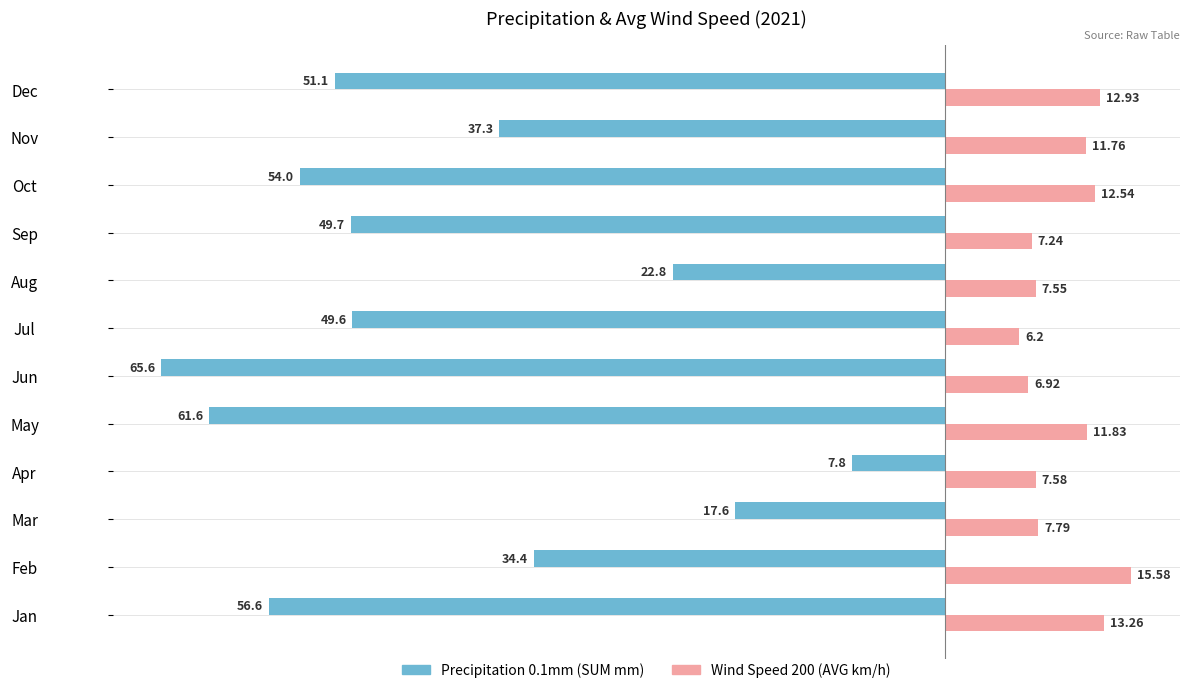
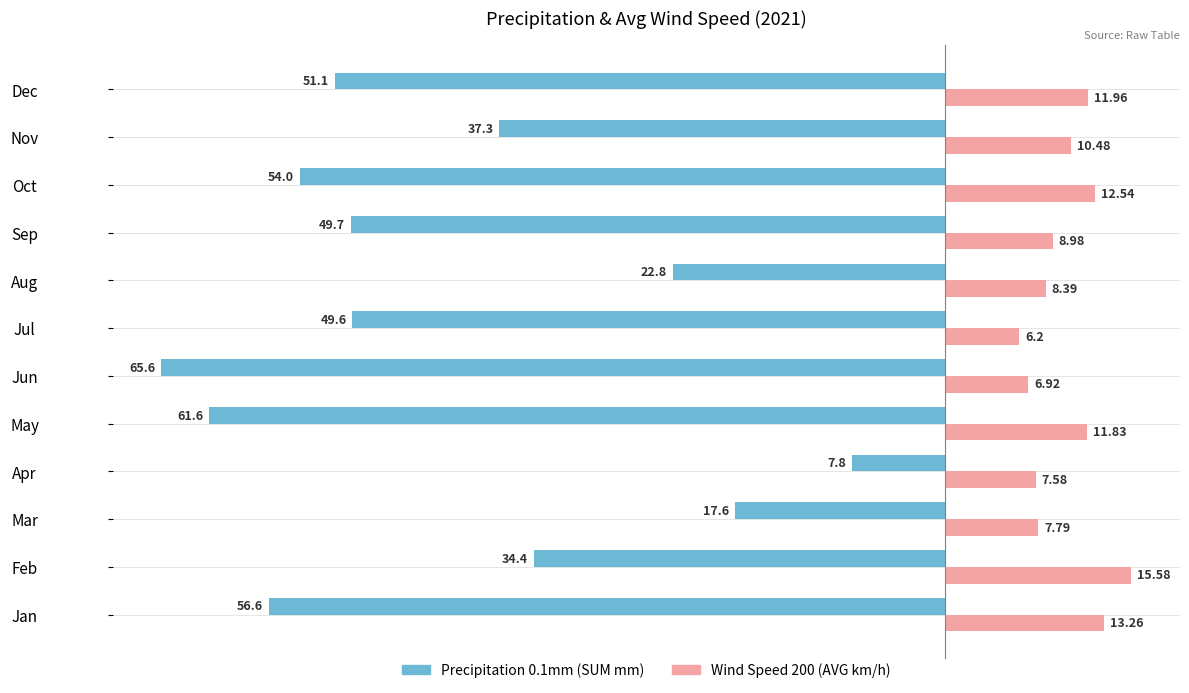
  {
    "Wind Speed 200 (AVG km/h)": {
-     "Dec": 12.93,
-     "Nov": 11.76,
+     "Dec": 11.96,
+     "Nov": 10.48,
      "Oct": 12.54,
-     "Sep": 7.24,
-     "Aug": 7.55,
+     "Sep": 8.98,
+     "Aug": 8.39,
      "Jul": 6.2,
      "Jun": 6.92,
      "May": 11.83,
      "Apr": 7.58,
      "Mar": 7.79,
      "Feb": 15.58,
      "Jan": 13.26
    }
  }
